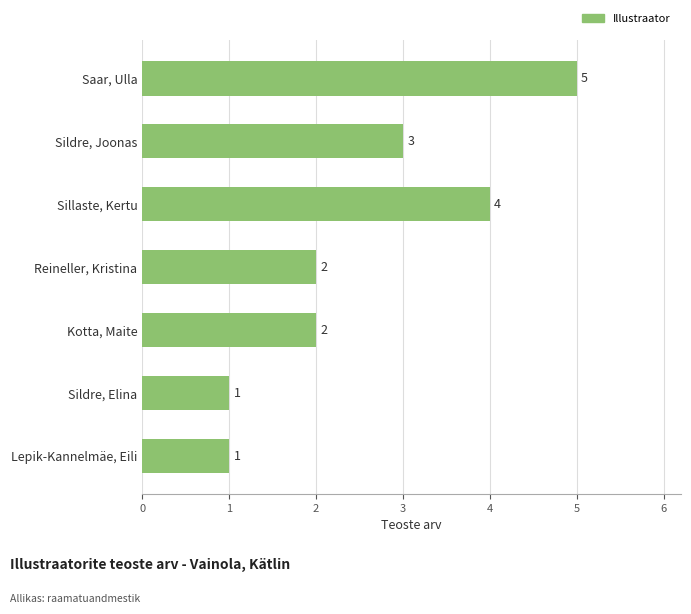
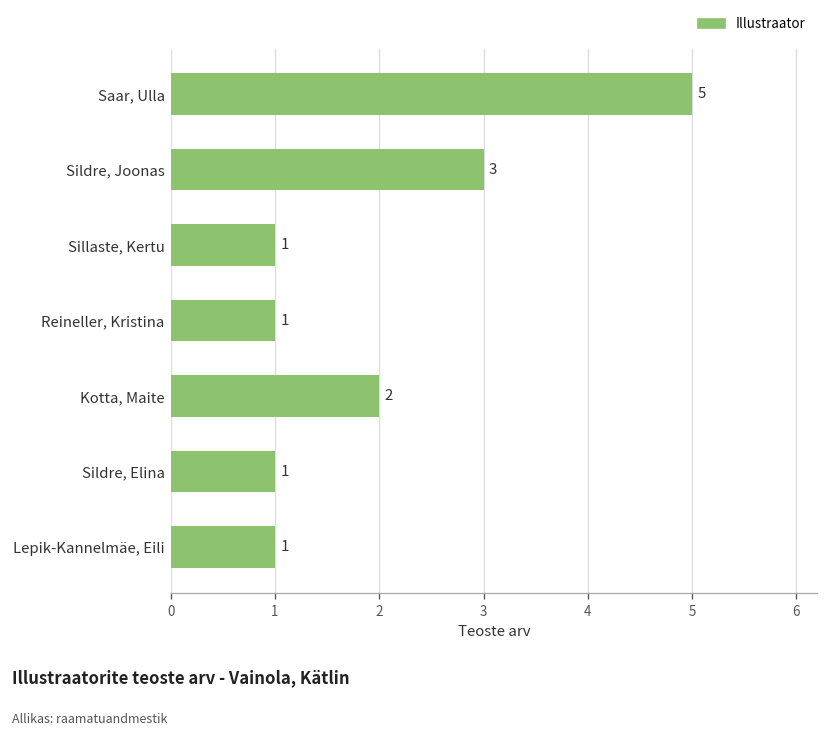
  {
    "Saar, Ulla": 5,
    "Sildre, Joonas": 3,
-   "Sillaste, Kertu": 4,
-   "Reineller, Kristina": 2,
+   "Sillaste, Kertu": 1,
+   "Reineller, Kristina": 1,
    "Kotta, Maite": 2,
    "Sildre, Elina": 1,
    "Lepik-Kannelmäe, Eili": 1
  }
